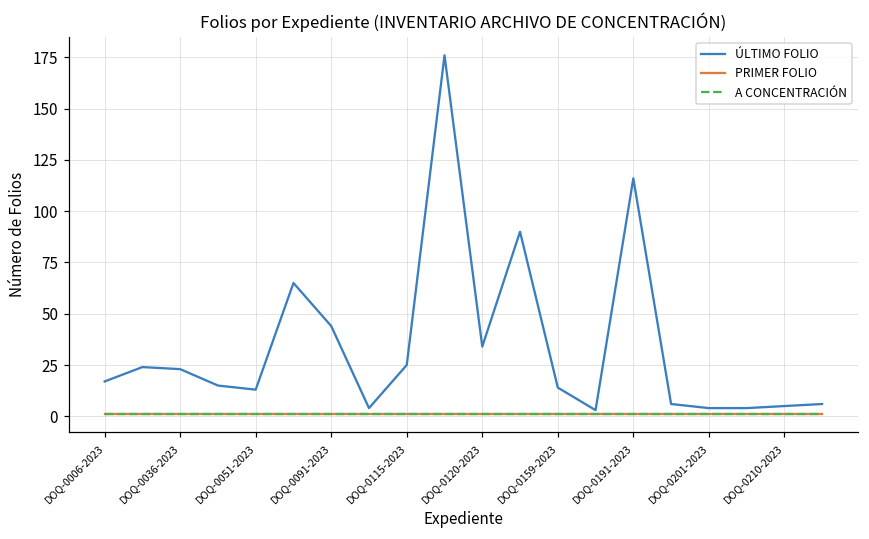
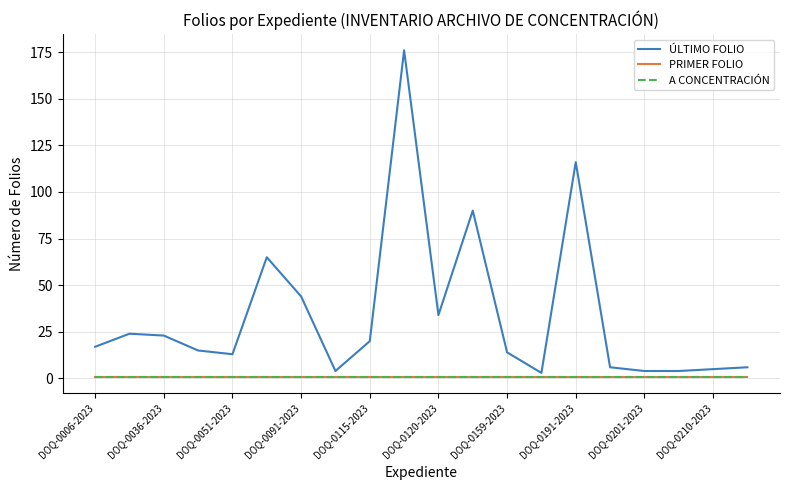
  {
    "ÚLTIMO FOLIO": {
      "DOQ-0006-2023": 17,
      "DOQ-0036-2023": 23,
      "DOQ-0051-2023": 13,
      "DOQ-0091-2023": 44,
-     "DOQ-0115-2023": 25,
+     "DOQ-0115-2023": 20,
      "DOQ-0120-2023": 34,
      "DOQ-0159-2023": 14,
      "DOQ-0191-2023": 116,
      "DOQ-0201-2023": 4,
      "DOQ-0210-2023": 5
    },
    "A CONCENTRACIÓN": {
      "DOQ-0006-2023": 1,
      "DOQ-0036-2023": 1,
      "DOQ-0051-2023": 1,
      "DOQ-0091-2023": 1,
      "DOQ-0115-2023": 1,
      "DOQ-0120-2023": 1,
      "DOQ-0159-2023": 1,
      "DOQ-0191-2023": 1,
      "DOQ-0201-2023": 1,
      "DOQ-0210-2023": 1
    }
  }
